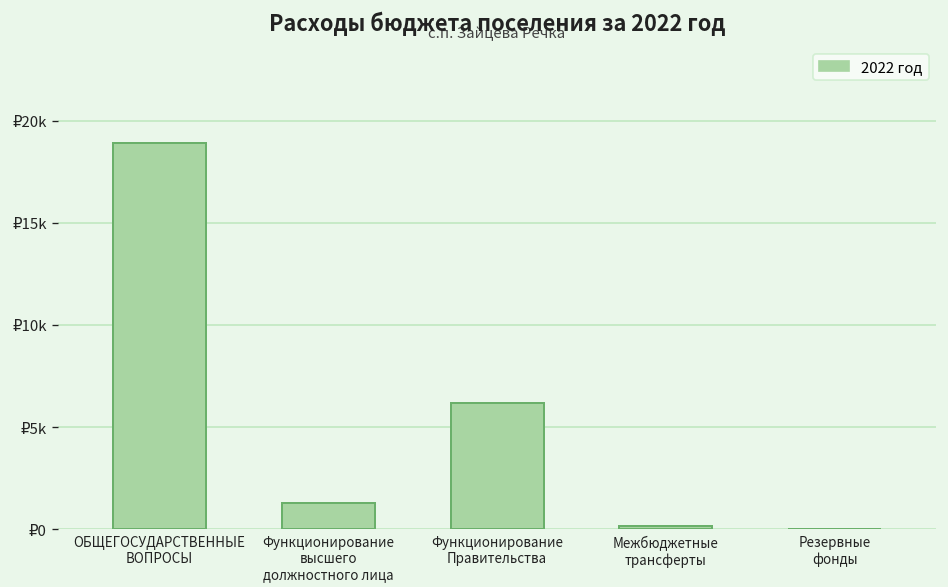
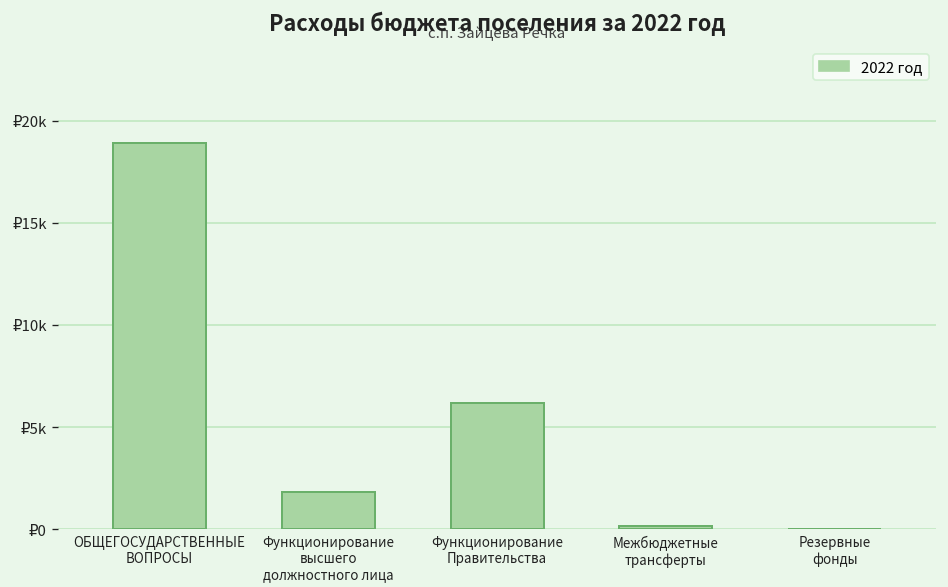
  {
    "ОБЩЕГОСУДАРСТВЕННЫЕ ВОПРОСЫ": "₽18900",
-   "Функционирование высшего должностного лица": "₽1300",
+   "Функционирование высшего должностного лица": "₽1800",
    "Функционирование Правительства": "₽6200",
    "Межбюджетные трансферты": "₽200",
    "Резервные фонды": "₽0"
  }
